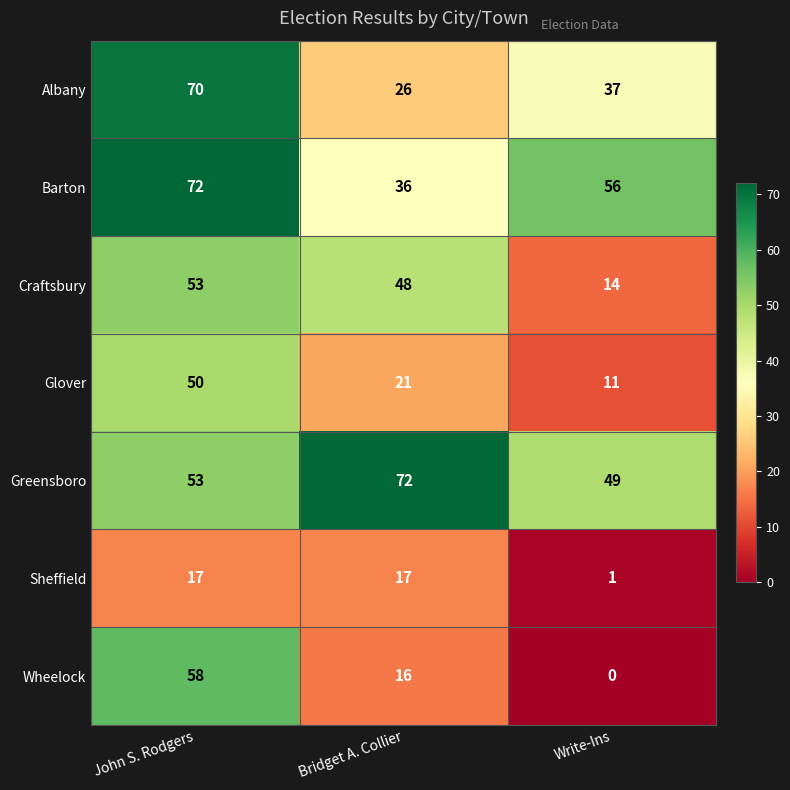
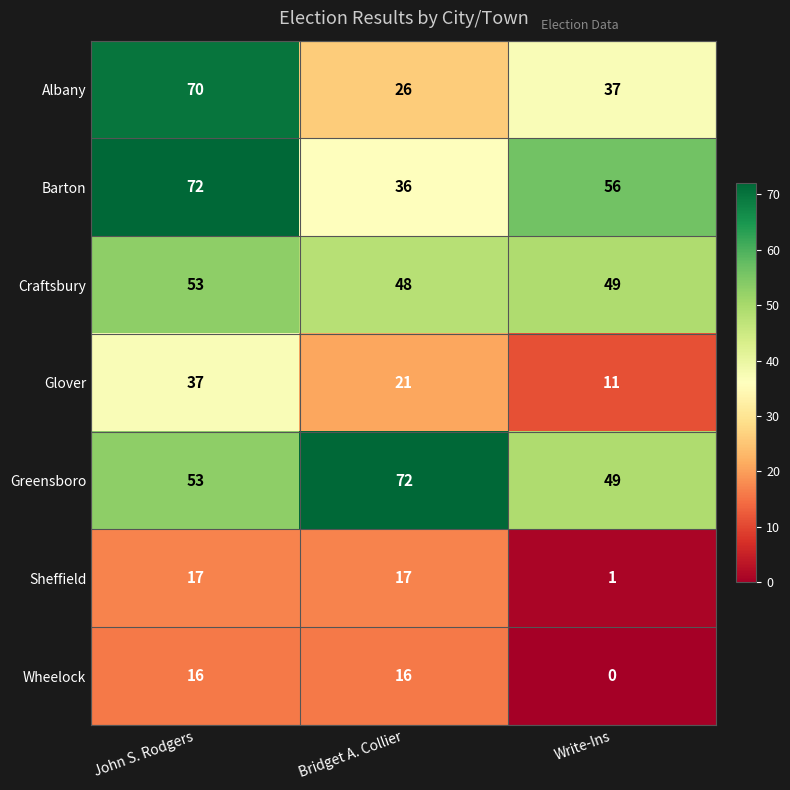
  {
    "Albany": {
      "John S. Rodgers": 70,
      "Bridget A. Collier": 26,
      "Write-Ins": 37
    },
    "Barton": {
      "John S. Rodgers": 72,
      "Bridget A. Collier": 36,
      "Write-Ins": 56
    },
    "Craftsbury": {
      "John S. Rodgers": 53,
      "Bridget A. Collier": 48,
-     "Write-Ins": 14
+     "Write-Ins": 49
    },
    "Glover": {
-     "John S. Rodgers": 50,
+     "John S. Rodgers": 37,
      "Bridget A. Collier": 21,
      "Write-Ins": 11
    },
    "Greensboro": {
      "John S. Rodgers": 53,
      "Bridget A. Collier": 72,
      "Write-Ins": 49
    },
    "Sheffield": {
      "John S. Rodgers": 17,
      "Bridget A. Collier": 17,
      "Write-Ins": 1
    },
    "Wheelock": {
-     "John S. Rodgers": 58,
+     "John S. Rodgers": 16,
      "Bridget A. Collier": 16,
      "Write-Ins": 0
    }
  }
